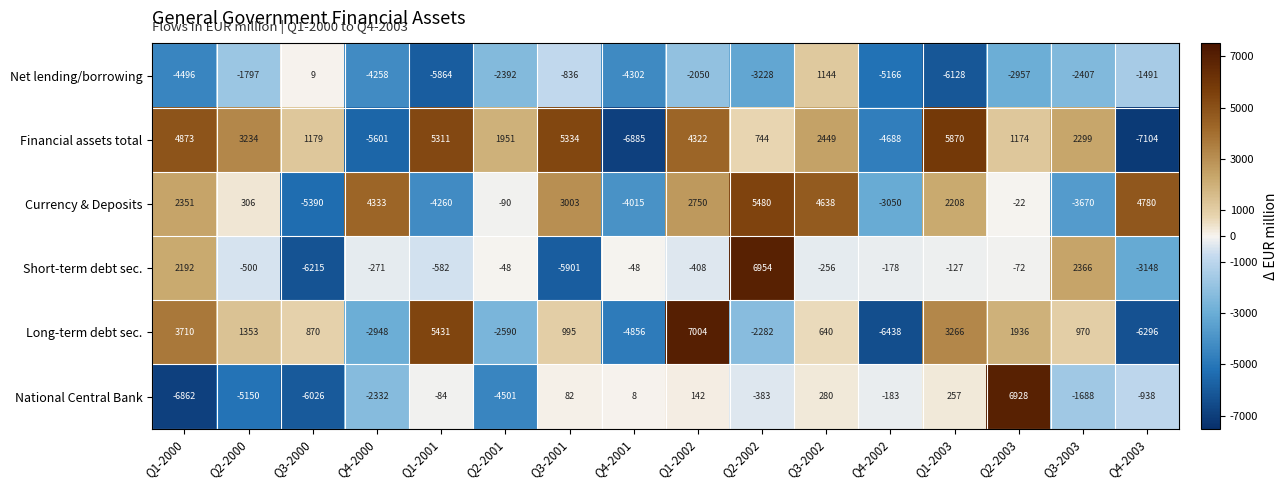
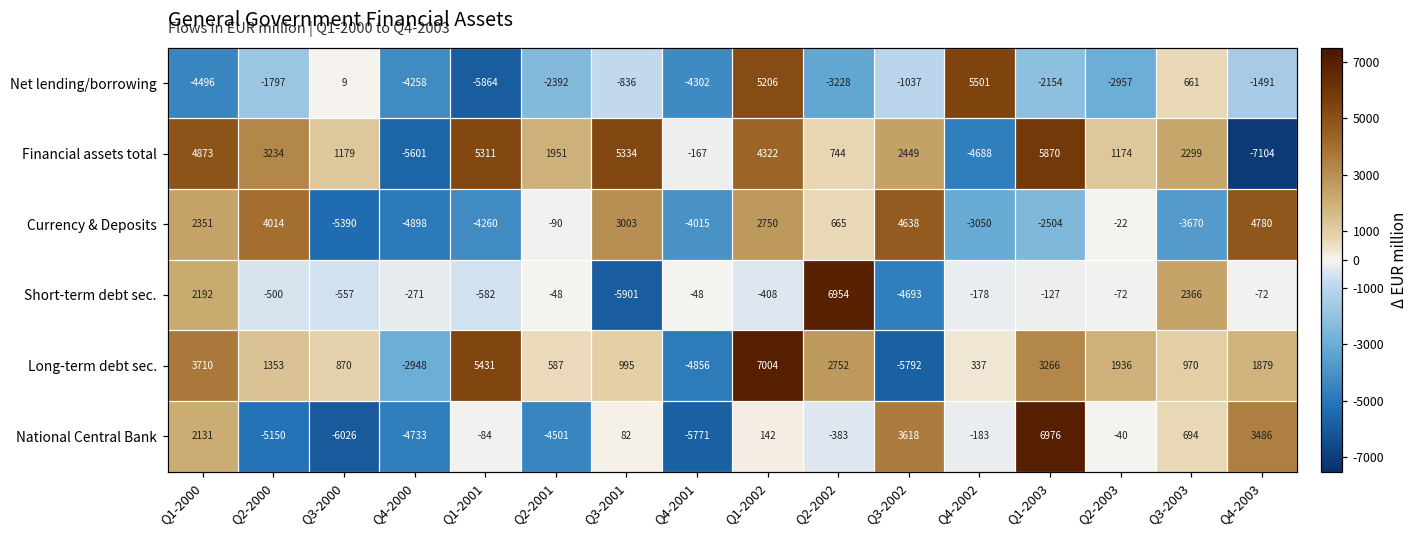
  {
    "Net lending/borrowing": {
      "Q1-2000": -4496,
      "Q2-2000": -1797,
      "Q3-2000": 9,
      "Q4-2000": -4258,
      "Q1-2001": -5864,
      "Q2-2001": -2392,
      "Q3-2001": -836,
      "Q4-2001": -4302,
-     "Q1-2002": -2050,
+     "Q1-2002": 5206,
      "Q2-2002": -3228,
-     "Q3-2002": 1144,
-     "Q4-2002": -5166,
-     "Q1-2003": -6128,
+     "Q3-2002": -1037,
+     "Q4-2002": 5501,
+     "Q1-2003": -2154,
      "Q2-2003": -2957,
-     "Q3-2003": -2407,
+     "Q3-2003": 661,
      "Q4-2003": -1491
    },
    "Financial assets total": {
      "Q1-2000": 4873,
      "Q2-2000": 3234,
      "Q3-2000": 1179,
      "Q4-2000": -5601,
      "Q1-2001": 5311,
      "Q2-2001": 1951,
      "Q3-2001": 5334,
-     "Q4-2001": -6885,
+     "Q4-2001": -167,
      "Q1-2002": 4322,
      "Q2-2002": 744,
      "Q3-2002": 2449,
      "Q4-2002": -4688,
      "Q1-2003": 5870,
      "Q2-2003": 1174,
      "Q3-2003": 2299,
      "Q4-2003": -7104
    },
    "Currency & Deposits": {
      "Q1-2000": 2351,
-     "Q2-2000": 306,
+     "Q2-2000": 4014,
      "Q3-2000": -5390,
-     "Q4-2000": 4333,
+     "Q4-2000": -4898,
      "Q1-2001": -4260,
      "Q2-2001": -90,
      "Q3-2001": 3003,
      "Q4-2001": -4015,
      "Q1-2002": 2750,
-     "Q2-2002": 5480,
+     "Q2-2002": 665,
      "Q3-2002": 4638,
      "Q4-2002": -3050,
-     "Q1-2003": 2208,
+     "Q1-2003": -2504,
      "Q2-2003": -22,
      "Q3-2003": -3670,
      "Q4-2003": 4780
    },
    "Short-term debt sec.": {
      "Q1-2000": 2192,
      "Q2-2000": -500,
-     "Q3-2000": -6215,
+     "Q3-2000": -557,
      "Q4-2000": -271,
      "Q1-2001": -582,
      "Q2-2001": -48,
      "Q3-2001": -5901,
      "Q4-2001": -48,
      "Q1-2002": -408,
      "Q2-2002": 6954,
-     "Q3-2002": -256,
+     "Q3-2002": -4693,
      "Q4-2002": -178,
      "Q1-2003": -127,
      "Q2-2003": -72,
      "Q3-2003": 2366,
-     "Q4-2003": -3148
+     "Q4-2003": -72
    },
    "Long-term debt sec.": {
      "Q1-2000": 3710,
      "Q2-2000": 1353,
      "Q3-2000": 870,
      "Q4-2000": -2948,
      "Q1-2001": 5431,
-     "Q2-2001": -2590,
+     "Q2-2001": 587,
      "Q3-2001": 995,
      "Q4-2001": -4856,
      "Q1-2002": 7004,
-     "Q2-2002": -2282,
-     "Q3-2002": 640,
-     "Q4-2002": -6438,
+     "Q2-2002": 2752,
+     "Q3-2002": -5792,
+     "Q4-2002": 337,
      "Q1-2003": 3266,
      "Q2-2003": 1936,
      "Q3-2003": 970,
-     "Q4-2003": -6296
+     "Q4-2003": 1879
    },
    "National Central Bank": {
-     "Q1-2000": -6862,
+     "Q1-2000": 2131,
      "Q2-2000": -5150,
      "Q3-2000": -6026,
-     "Q4-2000": -2332,
+     "Q4-2000": -4733,
      "Q1-2001": -84,
      "Q2-2001": -4501,
      "Q3-2001": 82,
-     "Q4-2001": 8,
+     "Q4-2001": -5771,
      "Q1-2002": 142,
      "Q2-2002": -383,
-     "Q3-2002": 280,
+     "Q3-2002": 3618,
      "Q4-2002": -183,
-     "Q1-2003": 257,
-     "Q2-2003": 6928,
-     "Q3-2003": -1688,
-     "Q4-2003": -938
+     "Q1-2003": 6976,
+     "Q2-2003": -40,
+     "Q3-2003": 694,
+     "Q4-2003": 3486
    }
  }
